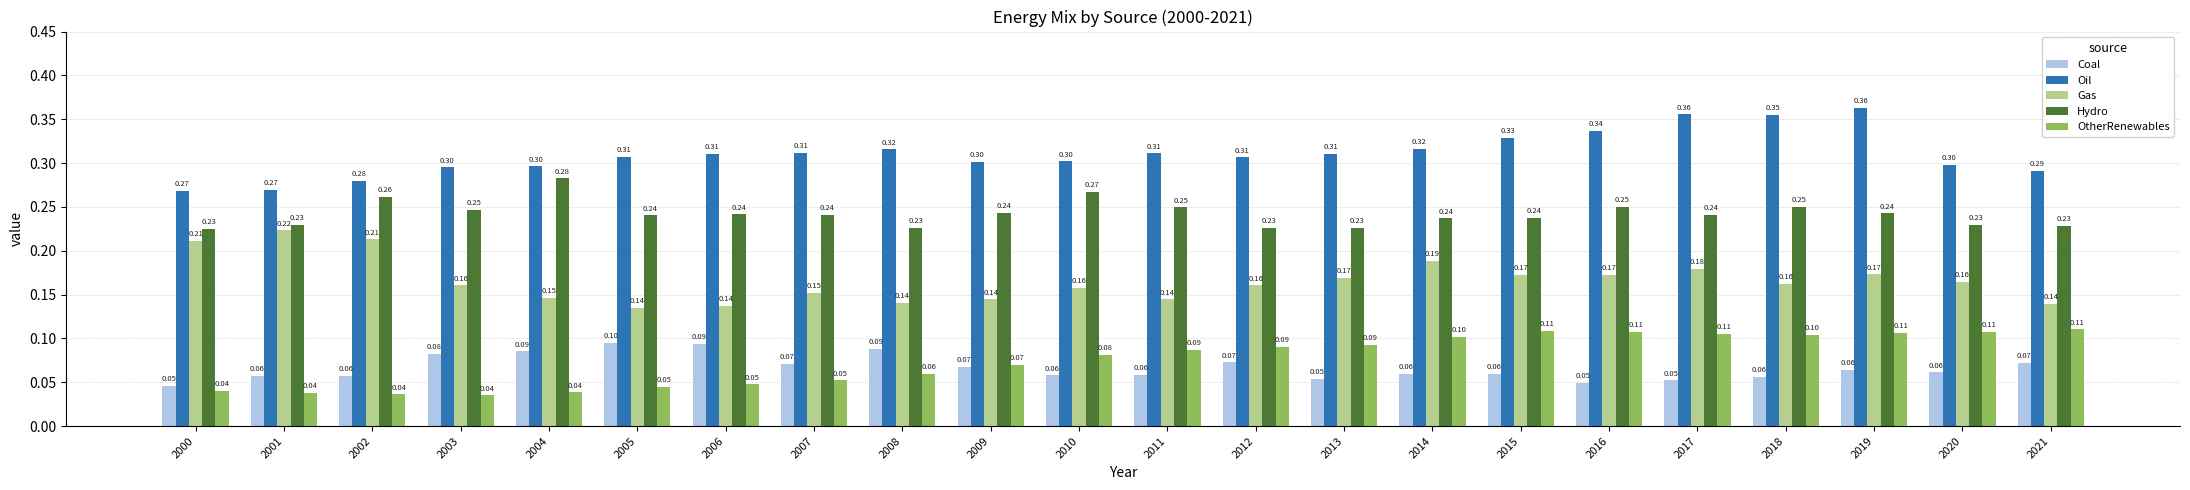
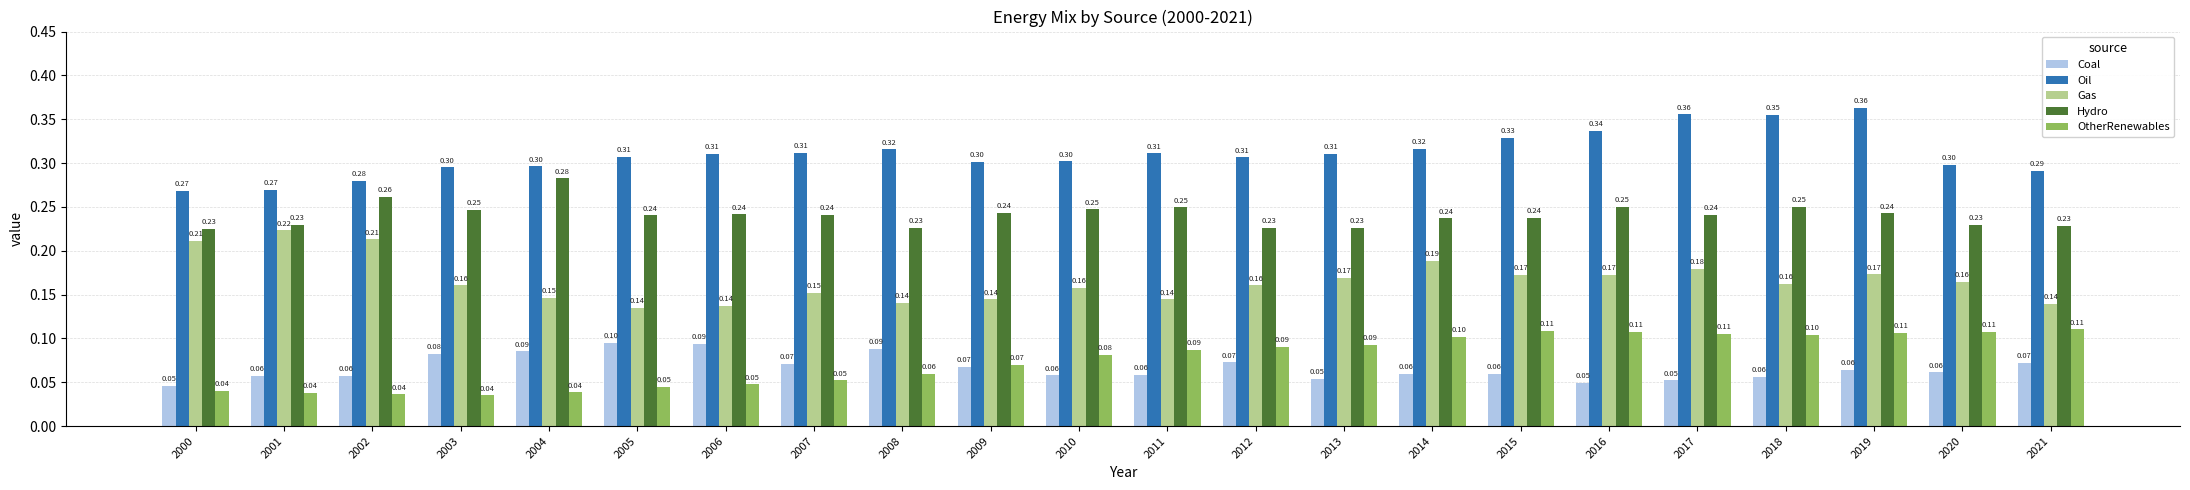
  {
    "Coal": {
      "2000": 0.05,
      "2001": 0.06,
      "2002": 0.06,
      "2003": 0.08,
      "2004": 0.09,
      "2005": 0.10,
      "2006": 0.09,
      "2007": 0.07,
      "2008": 0.09,
      "2009": 0.07,
      "2010": 0.06,
      "2011": 0.06,
      "2012": 0.07,
      "2013": 0.05,
      "2014": 0.06,
      "2015": 0.06,
      "2016": 0.05,
      "2017": 0.05,
      "2018": 0.06,
      "2019": 0.06,
      "2020": 0.06,
      "2021": 0.07
    },
    "Oil": {
      "2000": 0.27,
      "2001": 0.27,
      "2002": 0.28,
      "2003": 0.30,
      "2004": 0.30,
      "2005": 0.31,
      "2006": 0.31,
      "2007": 0.31,
      "2008": 0.32,
      "2009": 0.30,
      "2010": 0.30,
      "2011": 0.31,
      "2012": 0.31,
      "2013": 0.31,
      "2014": 0.32,
      "2015": 0.33,
      "2016": 0.34,
      "2017": 0.36,
      "2018": 0.35,
      "2019": 0.36,
      "2020": 0.30,
      "2021": 0.29
    },
    "Gas": {
      "2000": 0.21,
      "2001": 0.22,
      "2002": 0.21,
      "2003": 0.16,
      "2004": 0.15,
      "2005": 0.14,
      "2006": 0.14,
      "2007": 0.15,
      "2008": 0.14,
      "2009": 0.14,
      "2010": 0.16,
      "2011": 0.14,
      "2012": 0.16,
      "2013": 0.17,
      "2014": 0.19,
      "2015": 0.17,
      "2016": 0.17,
      "2017": 0.18,
      "2018": 0.16,
      "2019": 0.17,
      "2020": 0.16,
      "2021": 0.14
    },
    "Hydro": {
      "2000": 0.23,
      "2001": 0.23,
      "2002": 0.26,
      "2003": 0.25,
      "2004": 0.28,
      "2005": 0.24,
      "2006": 0.24,
      "2007": 0.24,
      "2008": 0.23,
      "2009": 0.24,
-     "2010": 0.27,
+     "2010": 0.25,
      "2011": 0.25,
      "2012": 0.23,
      "2013": 0.23,
      "2014": 0.24,
      "2015": 0.24,
      "2016": 0.25,
      "2017": 0.24,
      "2018": 0.25,
      "2019": 0.24,
      "2020": 0.23,
      "2021": 0.23
    },
    "OtherRenewables": {
      "2000": 0.04,
      "2001": 0.04,
      "2002": 0.04,
      "2003": 0.04,
      "2004": 0.04,
      "2005": 0.05,
      "2006": 0.05,
      "2007": 0.05,
      "2008": 0.06,
      "2009": 0.07,
      "2010": 0.08,
      "2011": 0.09,
      "2012": 0.09,
      "2013": 0.09,
      "2014": 0.10,
      "2015": 0.11,
      "2016": 0.11,
      "2017": 0.11,
      "2018": 0.10,
      "2019": 0.11,
      "2020": 0.11,
      "2021": 0.11
    }
  }
